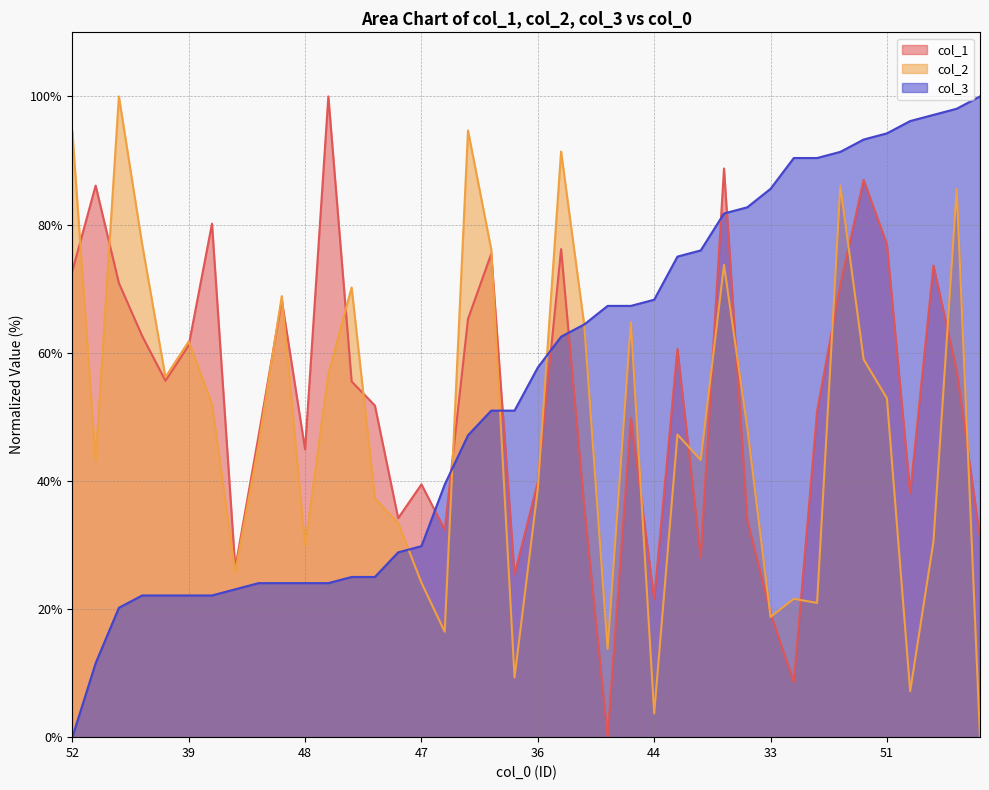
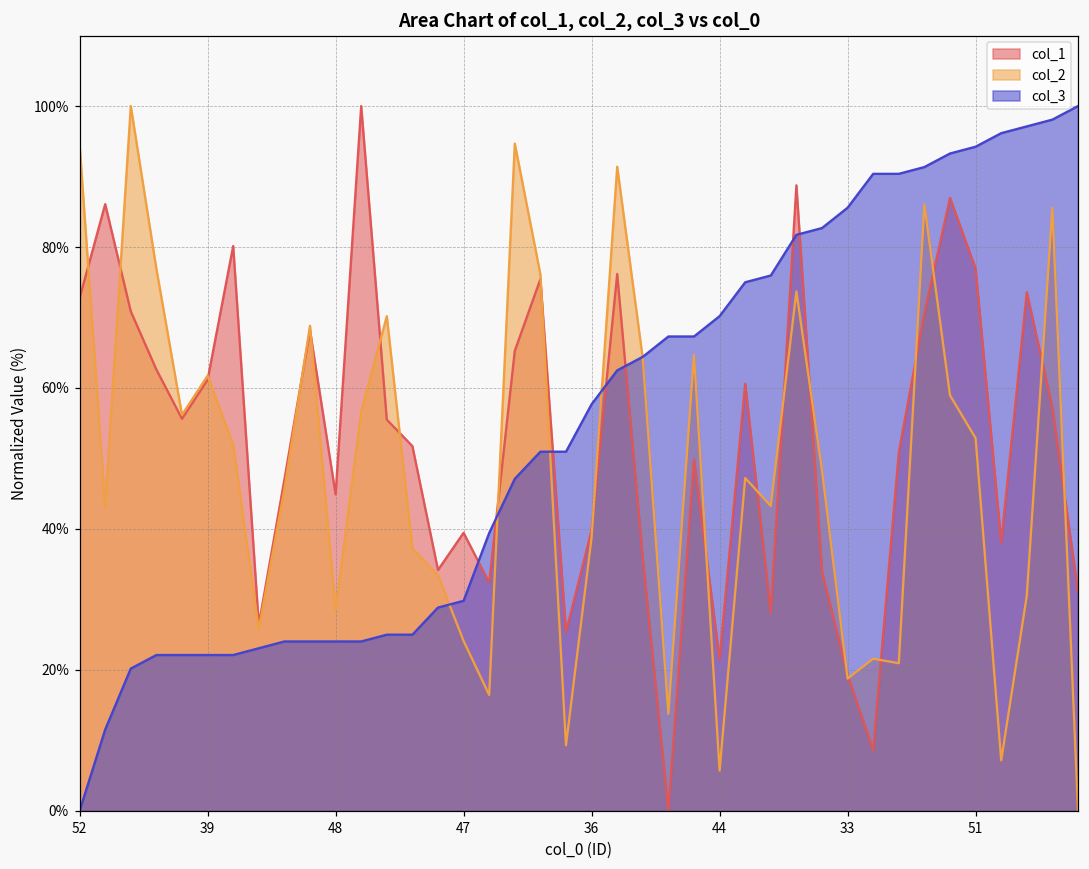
  {
    "col_1": {
      "52": "73%",
      "48": "45%",
      "47": "39%",
      "44": "22%",
      "51": "77%"
    },
    "col_2": {
      "52": "95%",
-     "48": "30%",
+     "48": "28%",
      "47": "24%",
-     "44": "4%",
+     "44": "6%",
      "51": "53%"
    },
    "col_3": {
      "52": "0%",
      "48": "24%",
      "47": "30%",
-     "44": "68%",
+     "44": "70%",
      "51": "94%"
    }
  }
